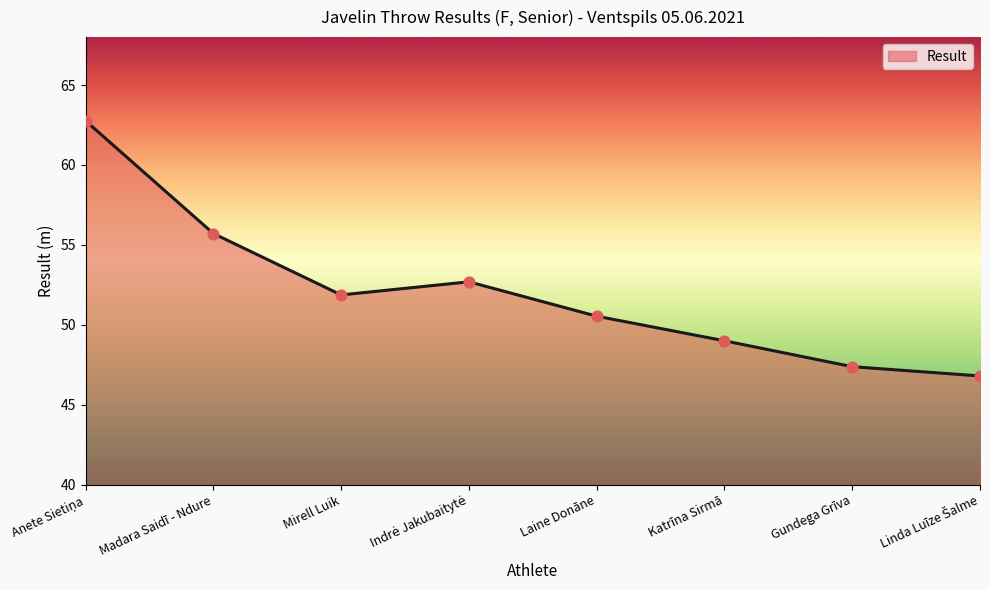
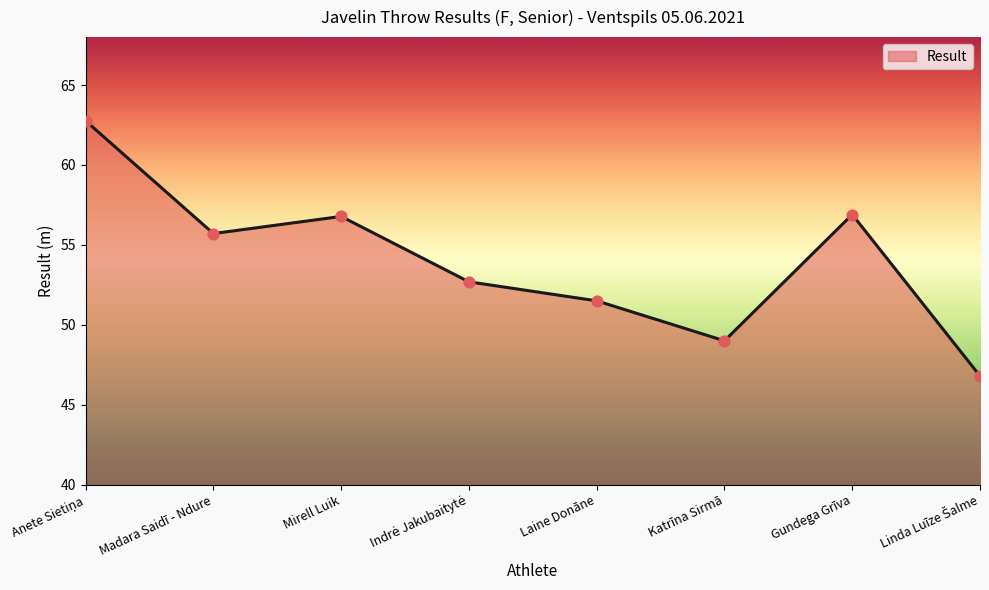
  {
    "Anete Sietiņa": 62.8,
    "Madara Saidī - Ndure": 55.7,
-   "Mirell Luik": 51.9,
+   "Mirell Luik": 56.8,
    "Indrė Jakubaitytė": 52.7,
-   "Laine Donāne": 50.5,
+   "Laine Donāne": 51.5,
    "Katrīna Sirmā": 49.0,
-   "Gundega Grīva": 47.4,
+   "Gundega Grīva": 56.9,
    "Linda Luīze Šalme": 46.8
  }
